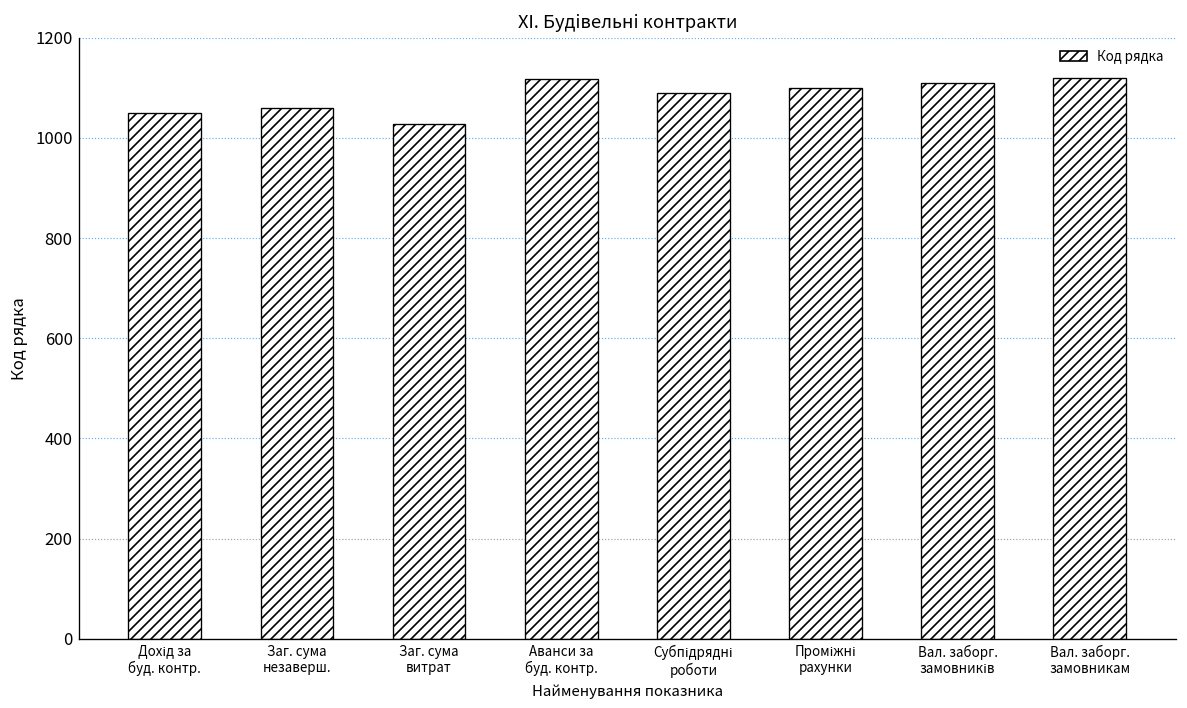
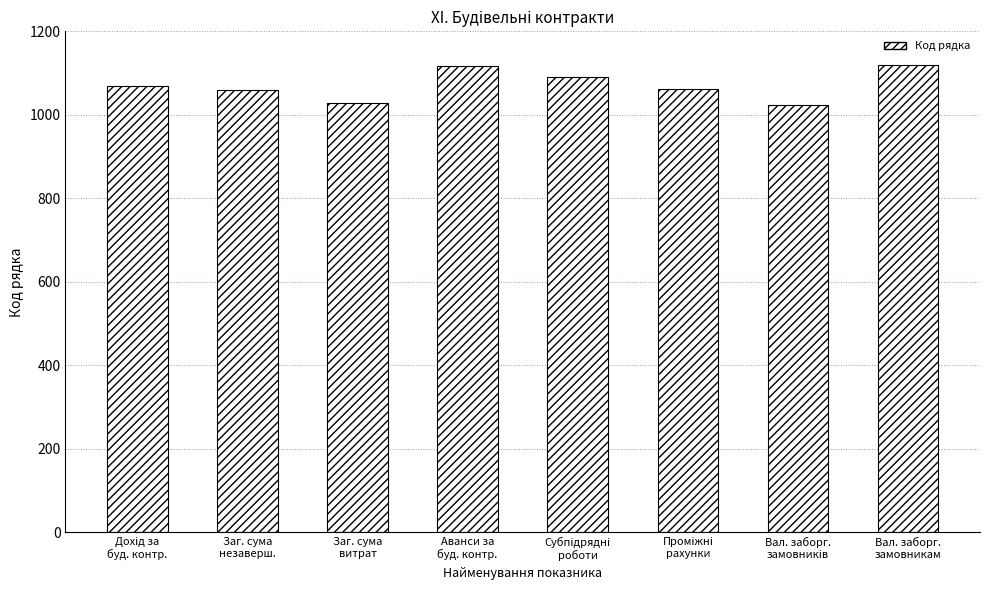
  {
-   "Дохід за буд. контр.": 1050,
+   "Дохід за буд. контр.": 1070,
    "Заг. сума незаверш.": 1060,
    "Заг. сума витрат": 1030,
    "Аванси за буд. контр.": 1120,
    "Субпідрядні роботи": 1090,
-   "Проміжні рахунки": 1100,
-   "Вал. заборг. замовників": 1110,
+   "Проміжні рахунки": 1060,
+   "Вал. заборг. замовників": 1020,
    "Вал. заборг. замовникам": 1120
  }
